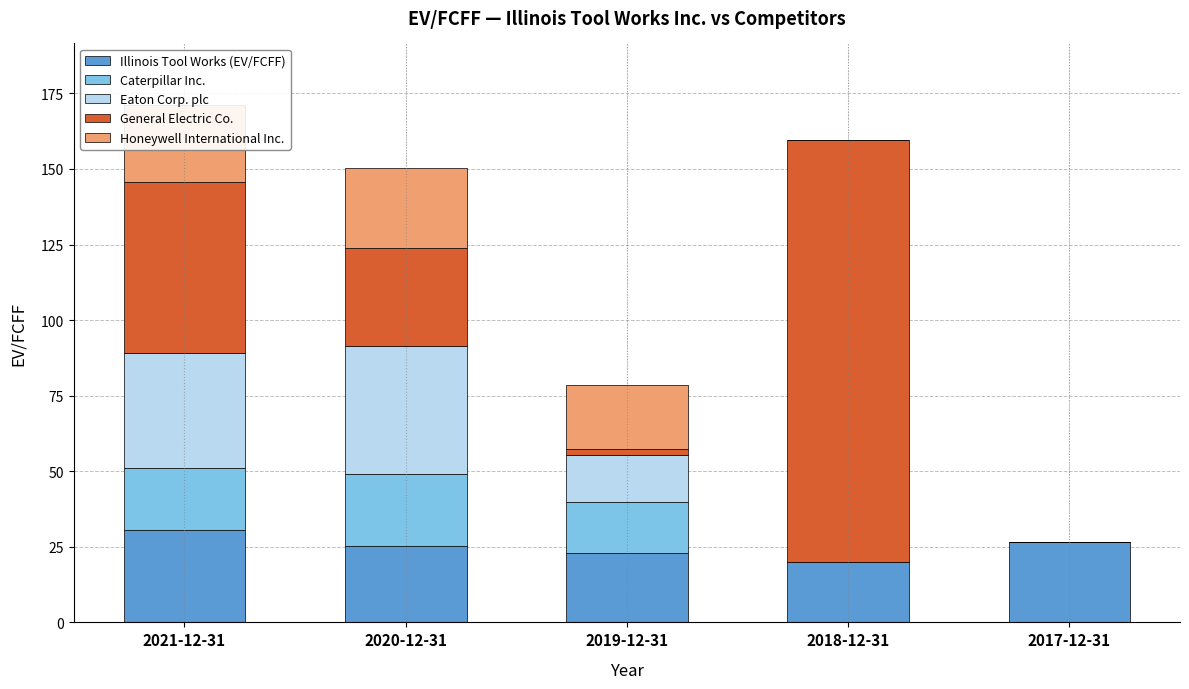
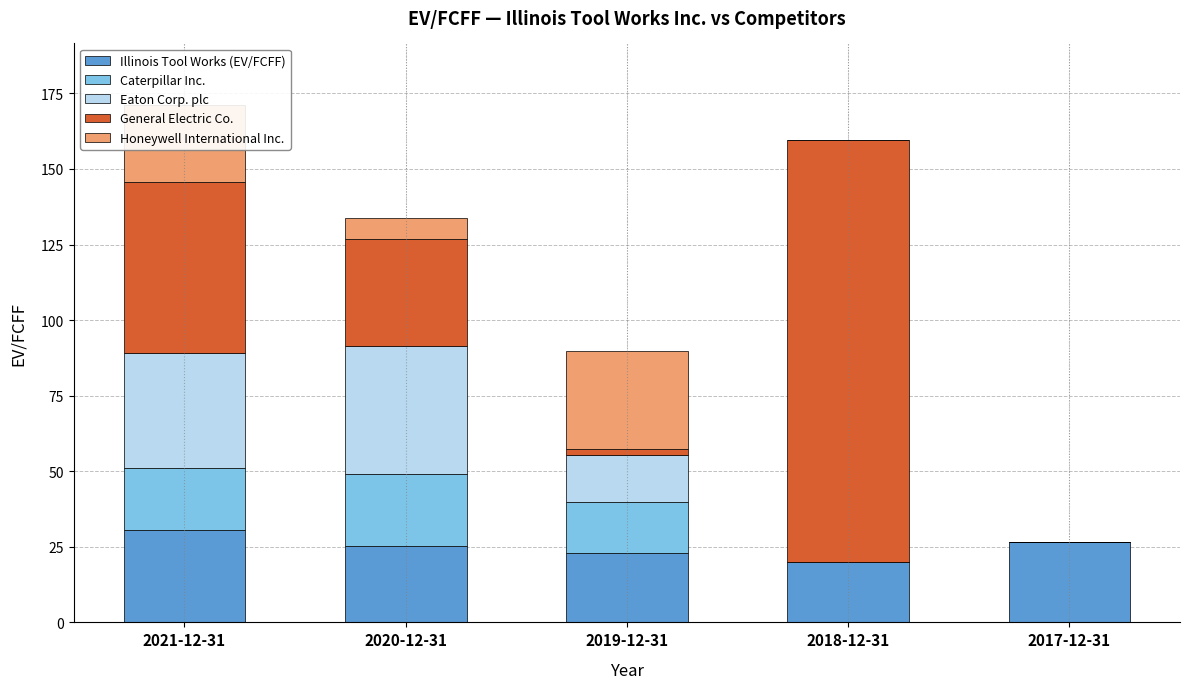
  {
    "Eaton Corp. plc": {
      "2021-12-31": 38,
      "2020-12-31": 42,
      "2019-12-31": 16,
      "2018-12-31": 0,
      "2017-12-31": 0
    },
    "General Electric Co.": {
      "2021-12-31": 57,
-     "2020-12-31": 32,
+     "2020-12-31": 35,
      "2019-12-31": 2,
      "2018-12-31": 140,
      "2017-12-31": 0
    },
    "Honeywell International Inc.": {
-     "2020-12-31": 26,
-     "2019-12-31": 21,
+     "2020-12-31": 7,
+     "2019-12-31": 33,
      "2018-12-31": 0,
      "2017-12-31": 0
    }
  }
